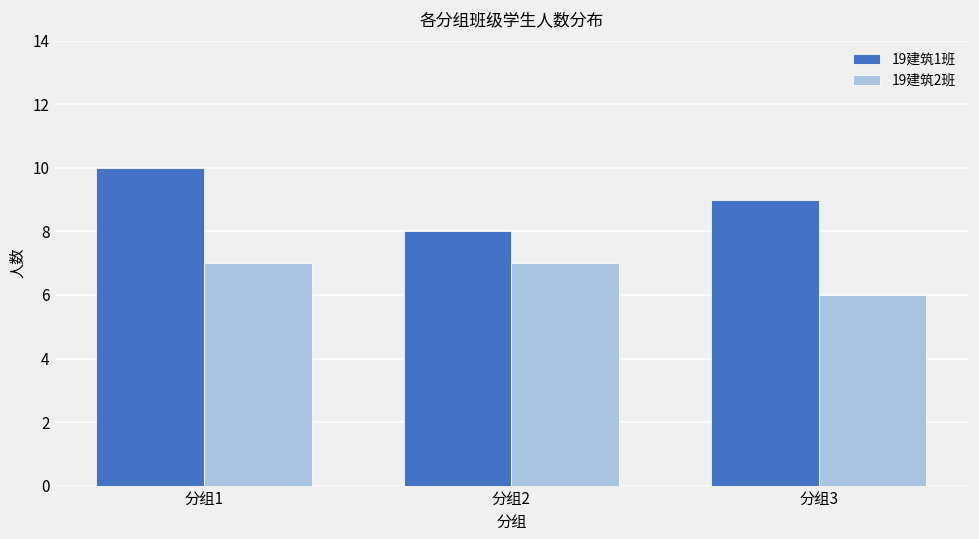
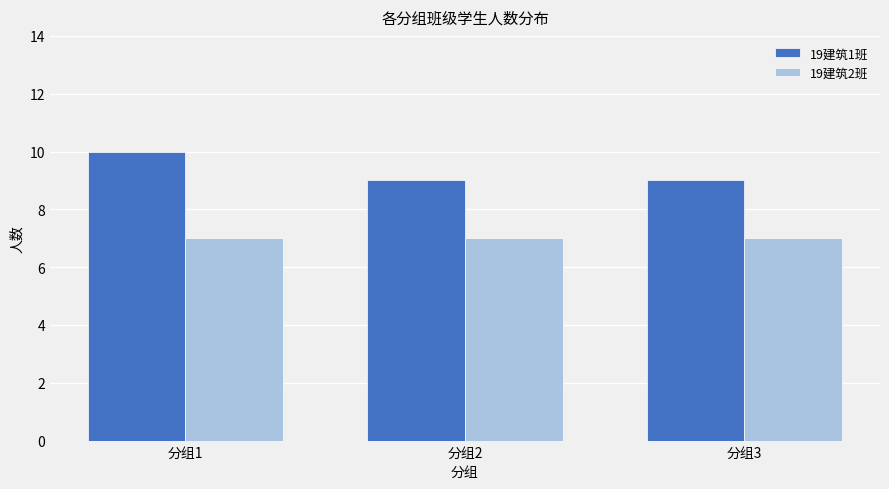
  {
    "19建筑1班": {
      "分组1": 10,
-     "分组2": 8,
+     "分组2": 9,
      "分组3": 9
    },
    "19建筑2班": {
      "分组1": 7,
      "分组2": 7,
-     "分组3": 6
+     "分组3": 7
    }
  }
